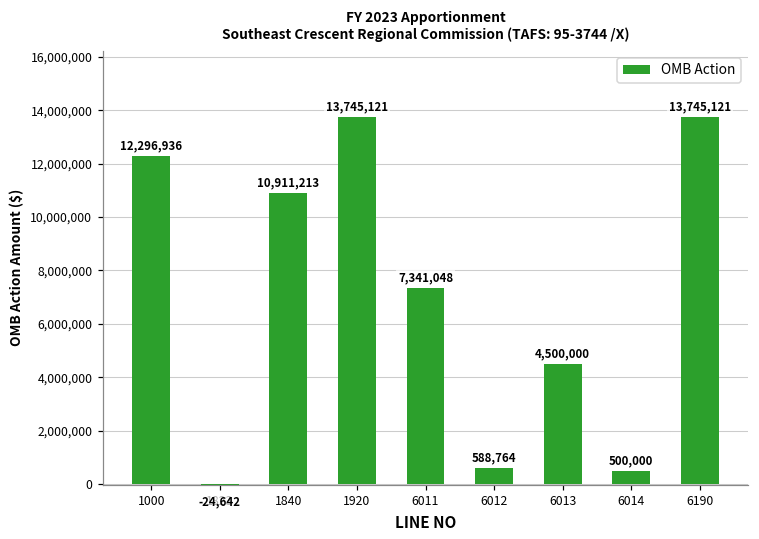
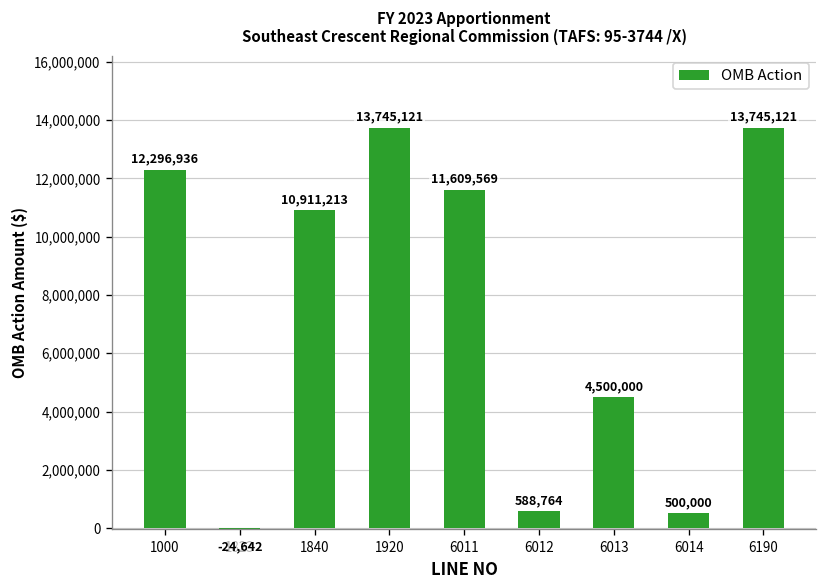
  {
-   "6011": "7,341,048"
+   "6011": "11,609,569"
  }
